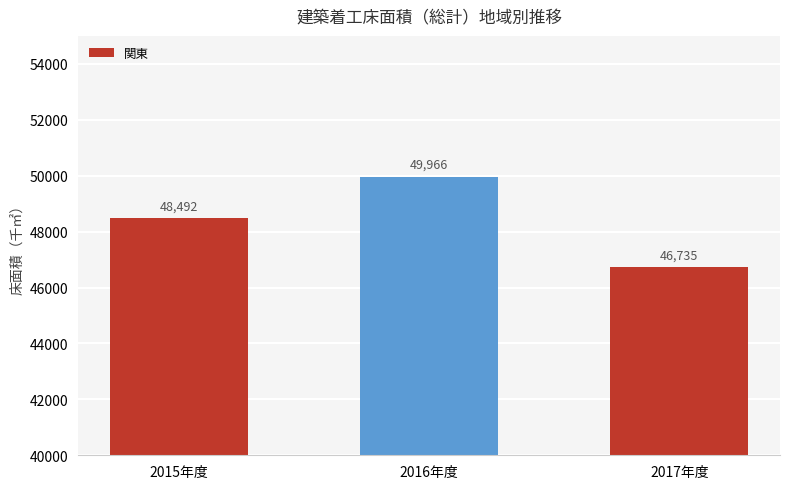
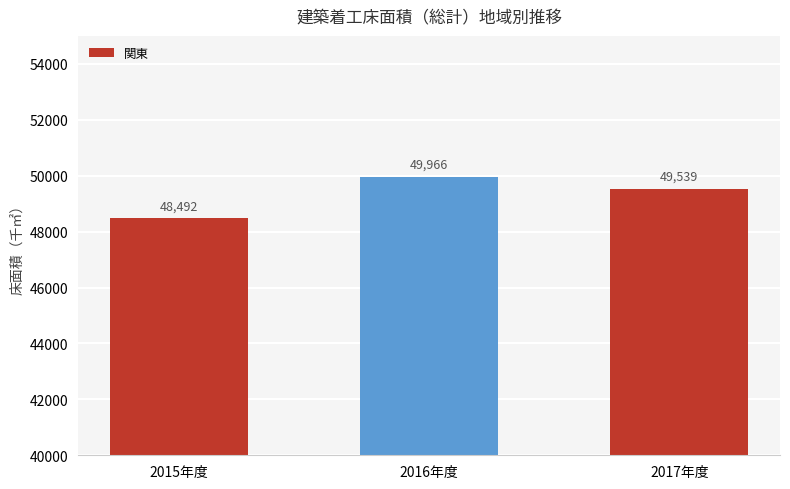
  {
    "2015年度": "48,492",
    "2016年度": "49,966",
-   "2017年度": "46,735"
+   "2017年度": "49,539"
  }
